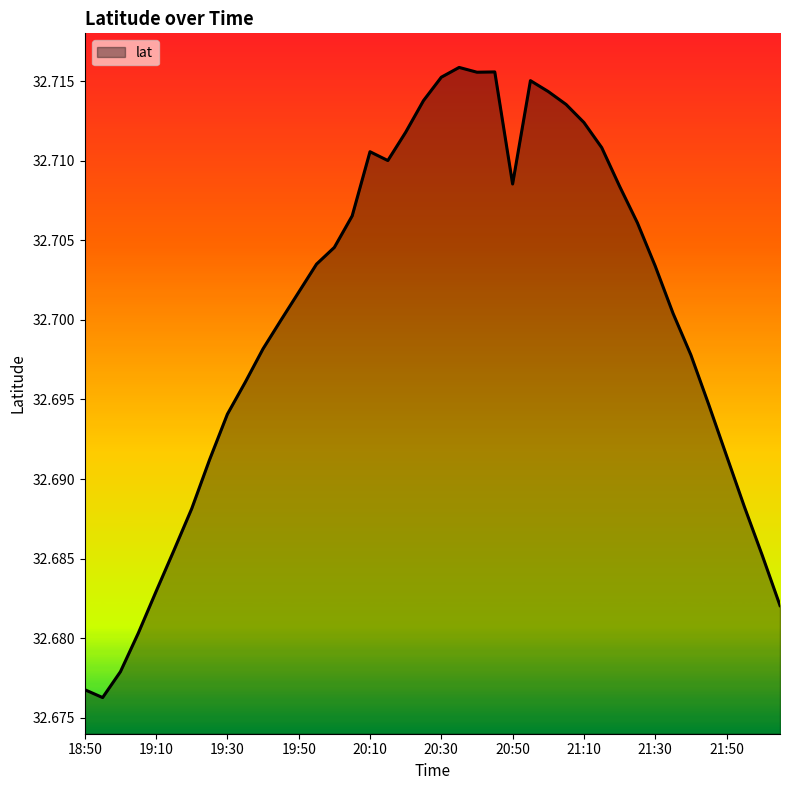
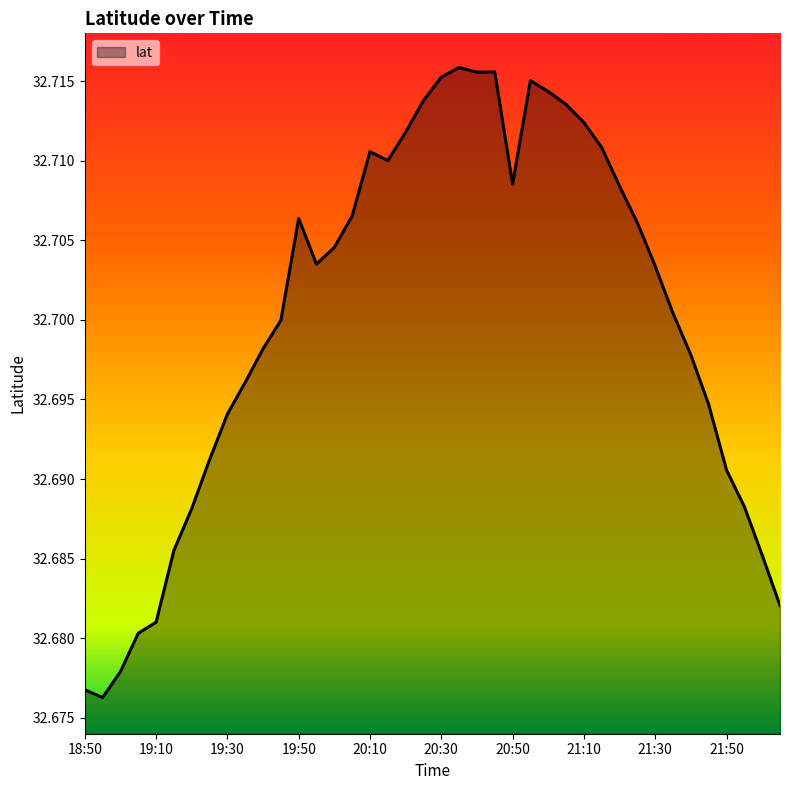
  {
    "18:50": 32.6768,
-   "19:10": 32.6829,
+   "19:10": 32.6810,
    "19:30": 32.6941,
-   "19:50": 32.7017,
+   "19:50": 32.7064,
    "20:10": 32.7106,
    "20:30": 32.7152,
    "20:50": 32.7085,
    "21:10": 32.7124,
    "21:30": 32.7034,
-   "21:50": 32.6915
+   "21:50": 32.6906
  }
